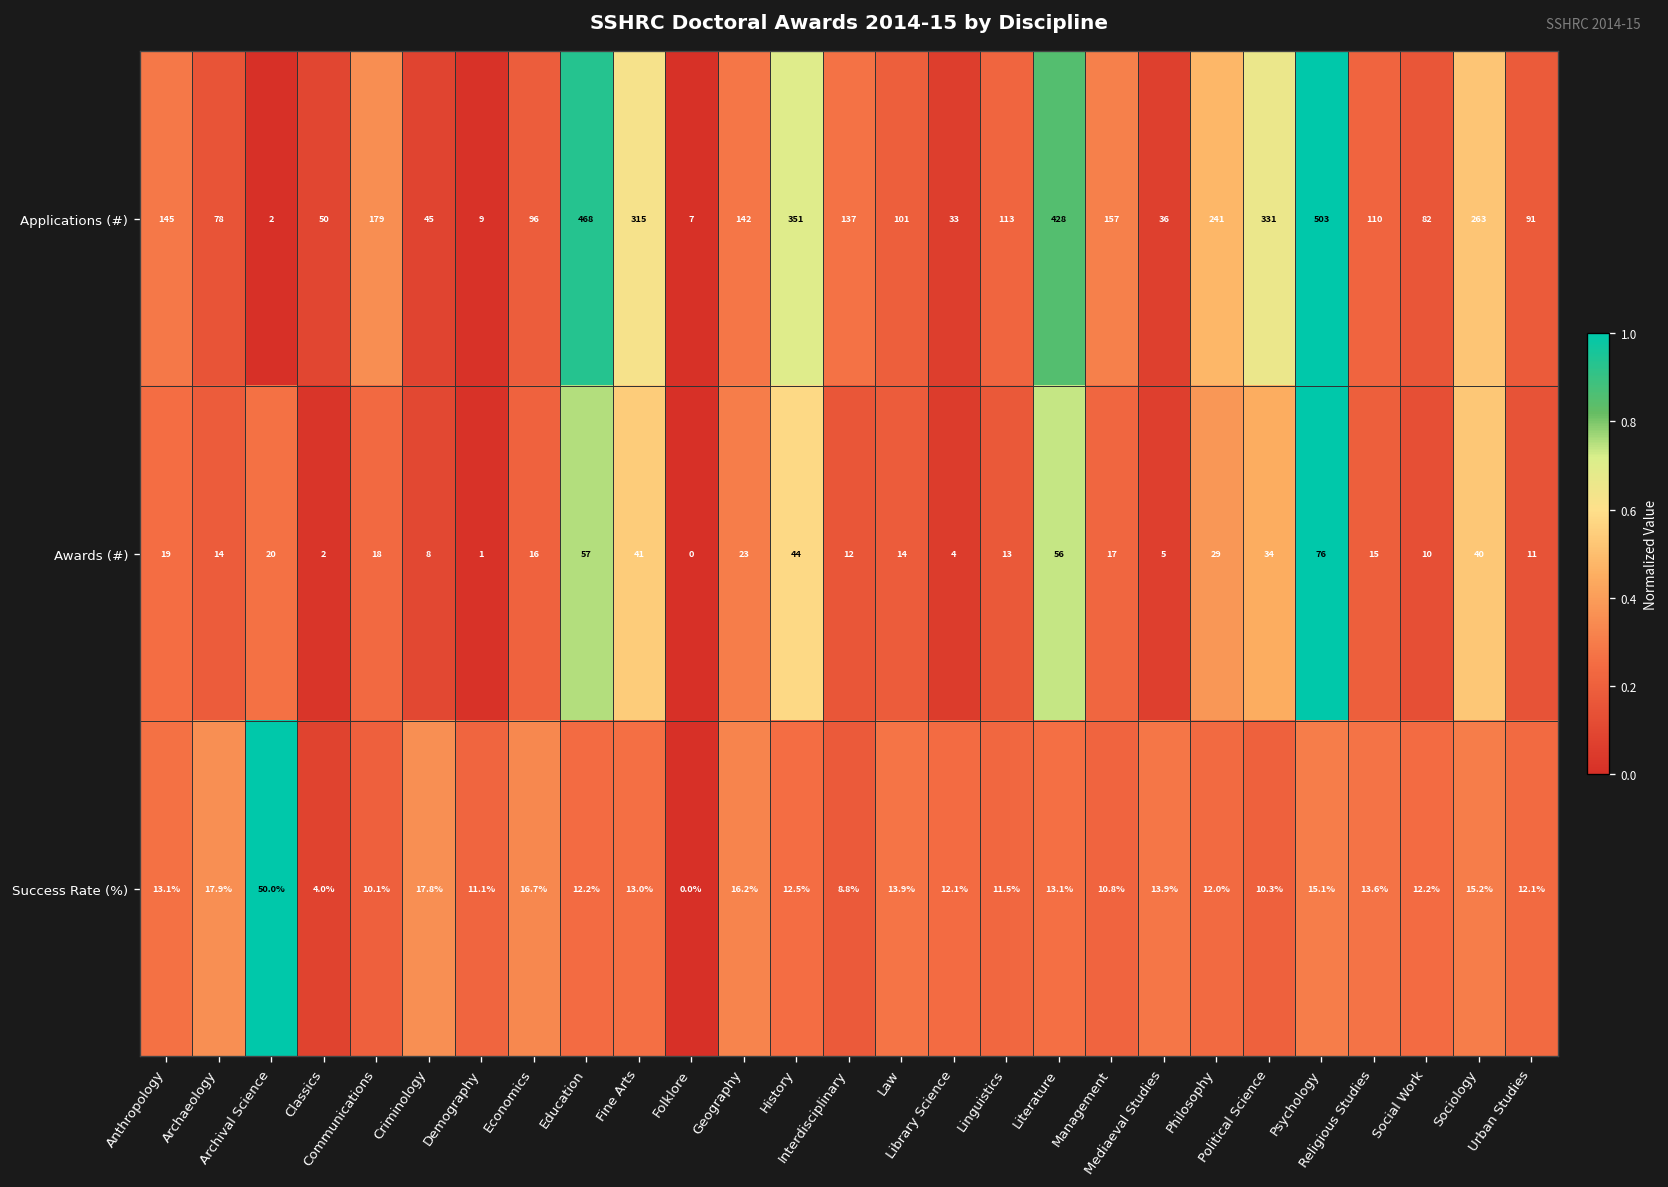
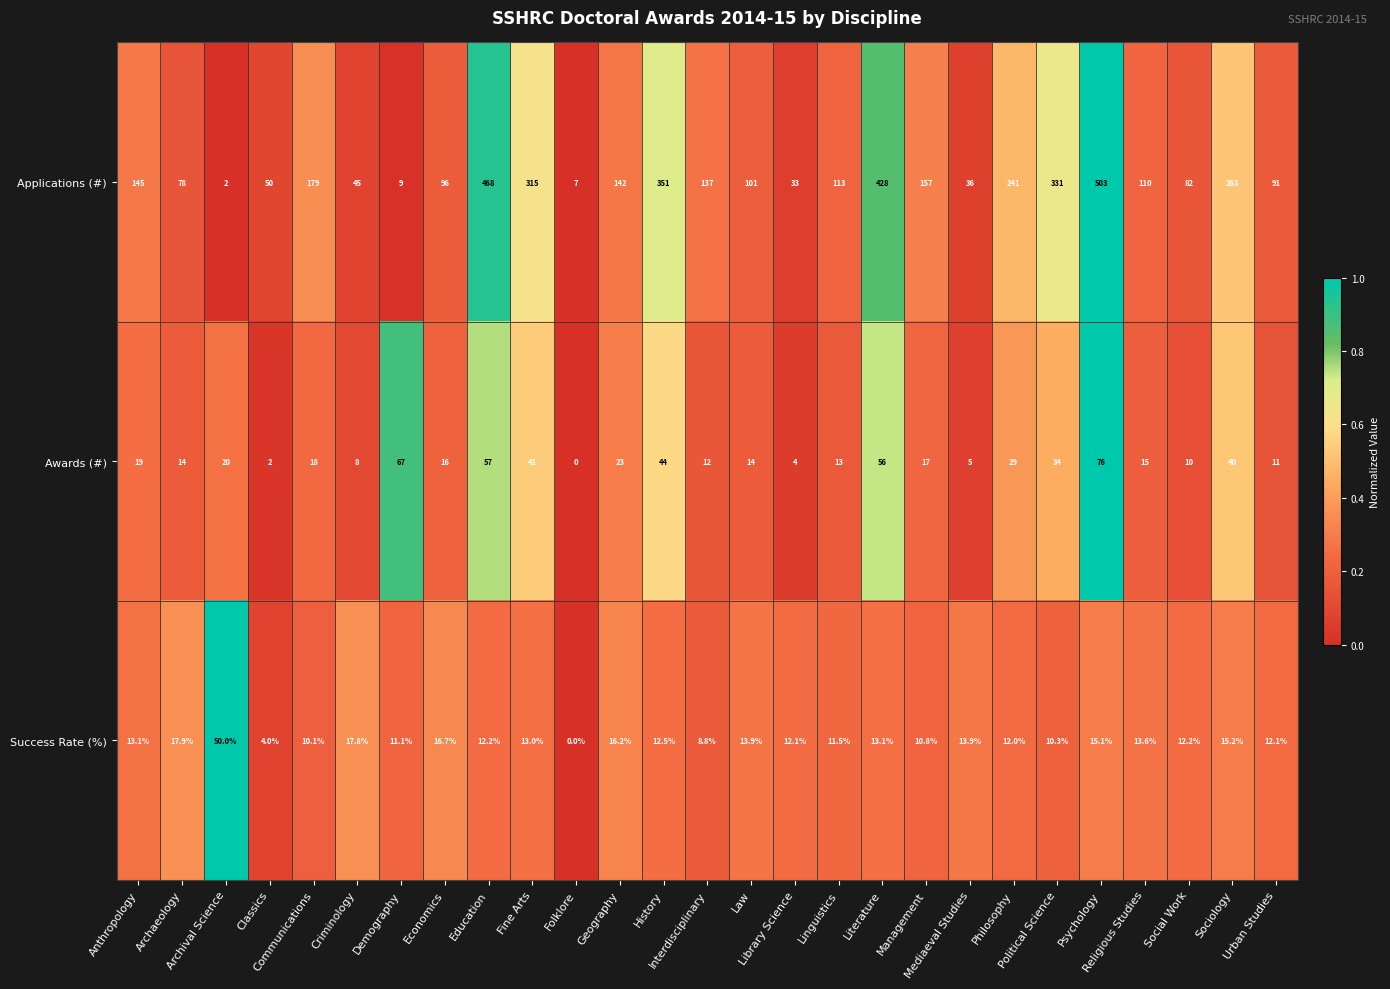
  {
    "Applications (#)": {
      "Anthropology": "145",
      "Archaeology": "78",
      "Archival Science": "2",
      "Classics": "50",
      "Communications": "179",
      "Criminology": "45",
      "Demography": "9",
      "Economics": "96",
      "Education": "468",
      "Fine Arts": "315",
      "Folklore": "7",
      "Geography": "142",
      "History": "351",
      "Interdisciplinary": "137",
      "Law": "101",
      "Library Science": "33",
      "Linguistics": "113",
      "Literature": "428",
      "Management": "157",
      "Mediaeval Studies": "36",
      "Philosophy": "241",
      "Political Science": "331",
      "Psychology": "503",
      "Religious Studies": "110",
      "Social Work": "82",
      "Sociology": "263",
      "Urban Studies": "91"
    },
    "Awards (#)": {
      "Anthropology": "19",
      "Archaeology": "14",
      "Archival Science": "20",
      "Classics": "2",
      "Communications": "18",
      "Criminology": "8",
-     "Demography": "1",
+     "Demography": "67",
      "Economics": "16",
      "Education": "57",
      "Fine Arts": "41",
      "Folklore": "0",
      "Geography": "23",
      "History": "44",
      "Interdisciplinary": "12",
      "Law": "14",
      "Library Science": "4",
      "Linguistics": "13",
      "Literature": "56",
      "Management": "17",
      "Mediaeval Studies": "5",
      "Philosophy": "29",
      "Political Science": "34",
      "Psychology": "76",
      "Religious Studies": "15",
      "Social Work": "10",
      "Sociology": "40",
      "Urban Studies": "11"
    },
    "Success Rate (%)": {
      "Anthropology": "13.1%",
      "Archaeology": "17.9%",
      "Archival Science": "50.0%",
      "Classics": "4.0%",
      "Communications": "10.1%",
      "Criminology": "17.8%",
      "Demography": "11.1%",
      "Economics": "16.7%",
      "Education": "12.2%",
      "Fine Arts": "13.0%",
      "Folklore": "0.0%",
      "Geography": "16.2%",
      "History": "12.5%",
      "Interdisciplinary": "8.8%",
      "Law": "13.9%",
      "Library Science": "12.1%",
      "Linguistics": "11.5%",
      "Literature": "13.1%",
      "Management": "10.8%",
      "Mediaeval Studies": "13.9%",
      "Philosophy": "12.0%",
      "Political Science": "10.3%",
      "Psychology": "15.1%",
      "Religious Studies": "13.6%",
      "Social Work": "12.2%",
      "Sociology": "15.2%",
      "Urban Studies": "12.1%"
    }
  }
